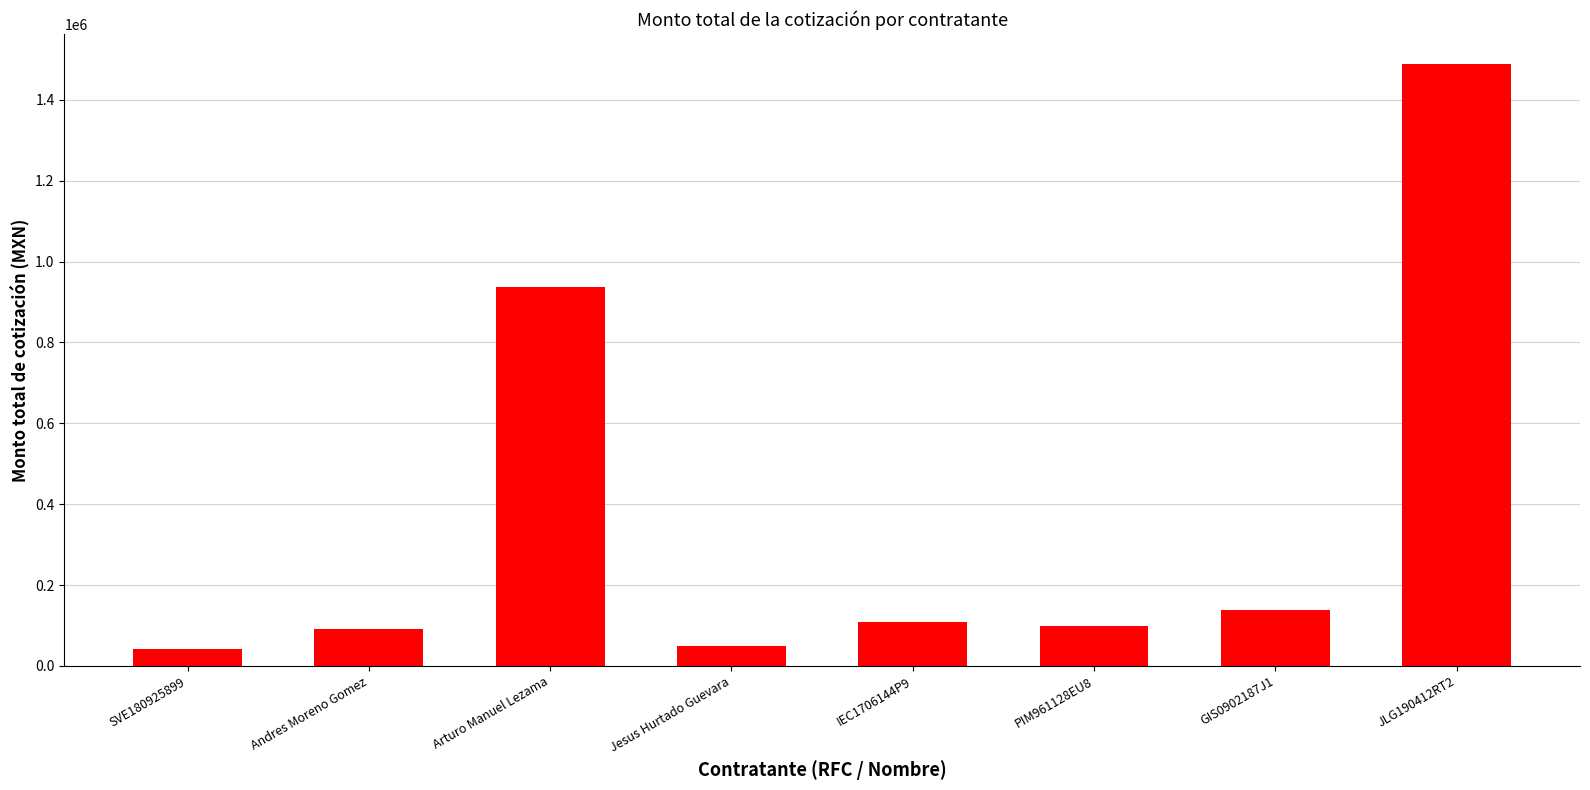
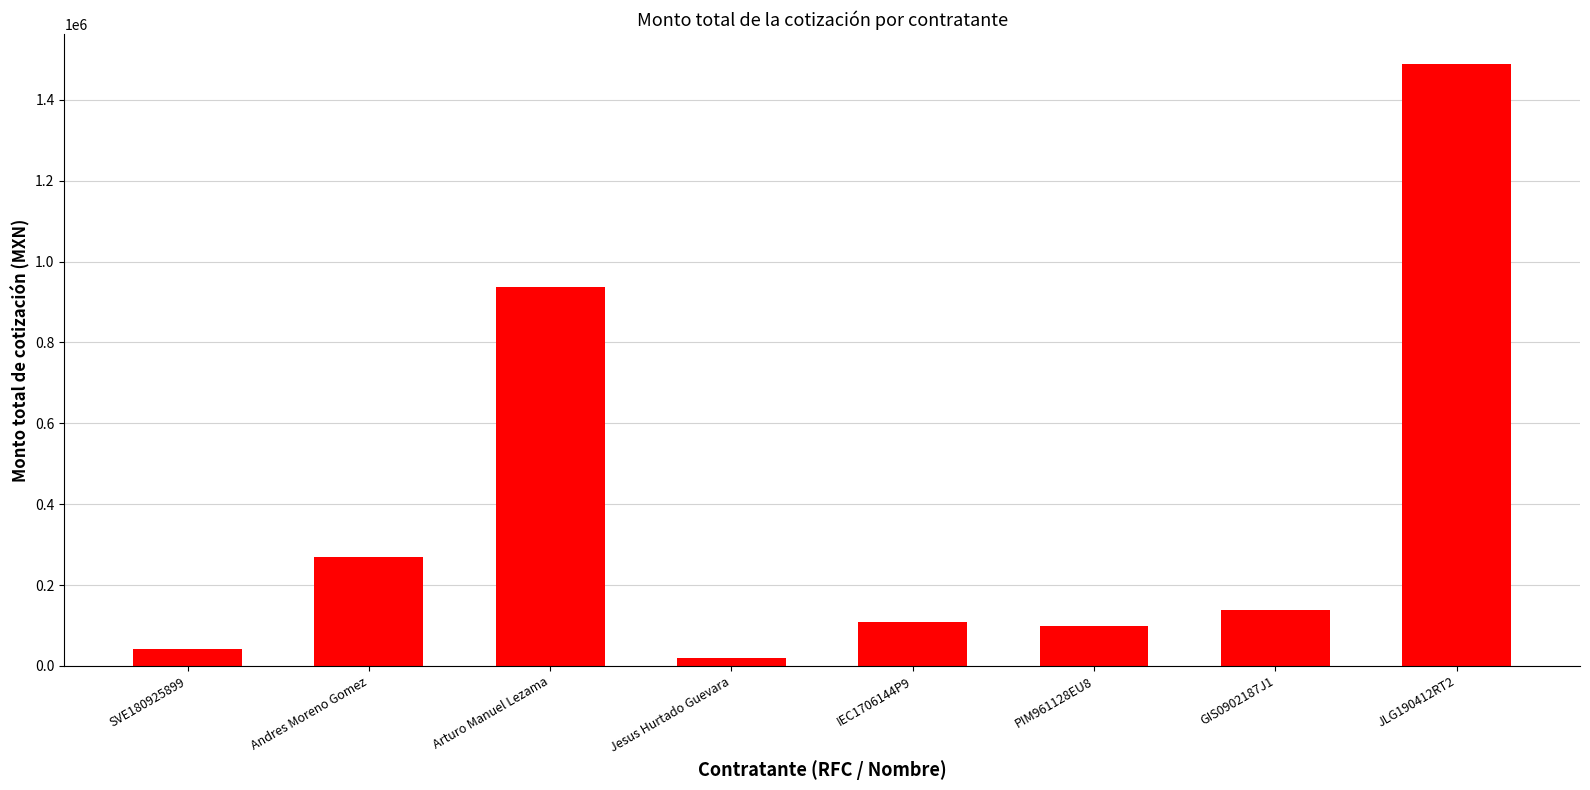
  {
    "SVE180925899": 40000,
-   "Andres Moreno Gomez": 90000,
+   "Andres Moreno Gomez": 270000,
    "Arturo Manuel Lezama": 940000,
-   "Jesus Hurtado Guevara": 50000,
+   "Jesus Hurtado Guevara": 20000,
    "IEC1706144P9": 110000,
    "PIM961128EU8": 100000,
    "GIS0902187J1": 140000,
    "JLG190412RT2": 1490000
  }
